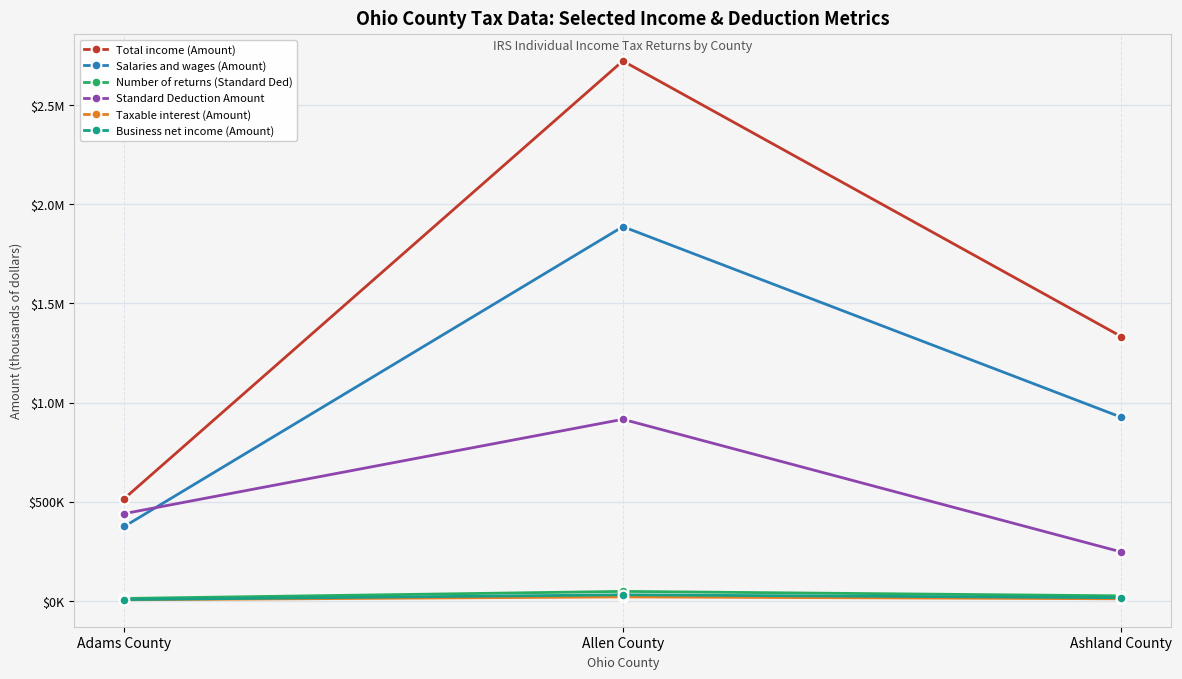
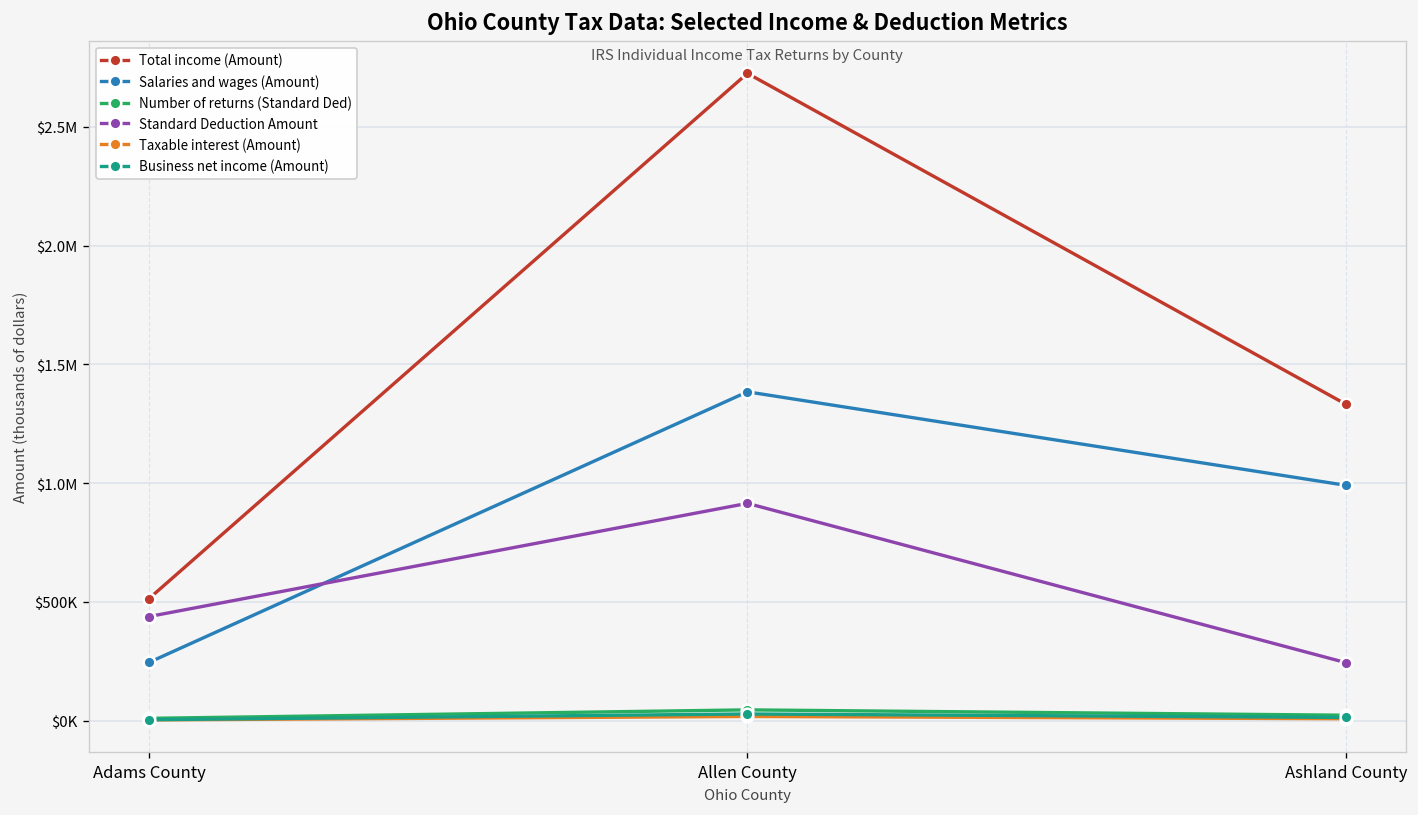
  {
    "Total income (Amount)": {
      "Adams County": "$510000",
      "Allen County": "$2720000",
      "Ashland County": "$1330000"
    },
    "Salaries and wages (Amount)": {
-     "Adams County": "$370000",
-     "Allen County": "$1890000",
-     "Ashland County": "$930000"
+     "Adams County": "$250000",
+     "Allen County": "$1380000",
+     "Ashland County": "$990000"
    },
    "Standard Deduction Amount": {
      "Adams County": "$440000",
      "Allen County": "$920000",
      "Ashland County": "$250000"
    }
  }
